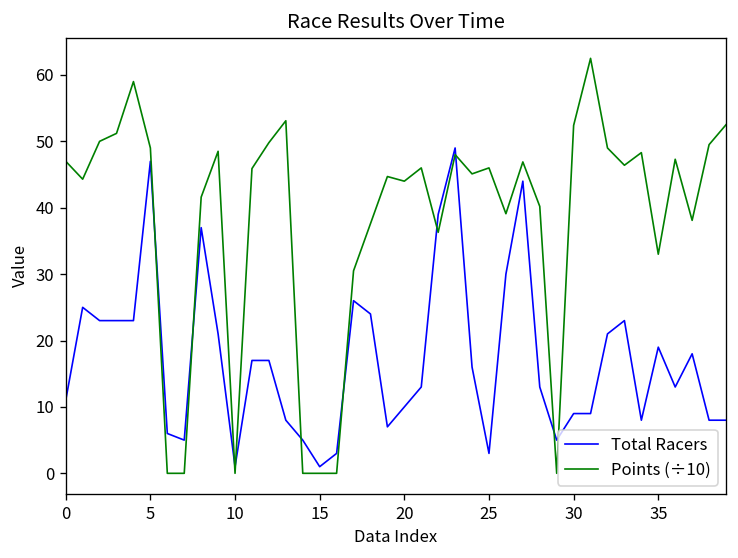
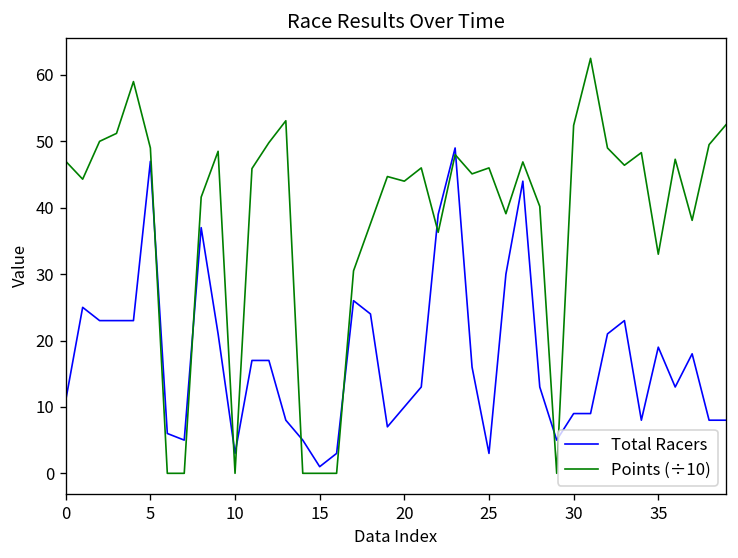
  {
    "Total Racers": {
      "0": 11,
      "5": 47,
-     "10": 1,
+     "10": 3,
      "15": 1,
      "20": 10,
      "25": 3,
      "30": 9,
      "35": 19
    },
    "Points (÷10)": {
      "0": 47,
      "5": 49,
      "10": 0,
      "15": 0,
      "20": 44,
      "25": 46,
      "30": 52,
      "35": 33
    }
  }
